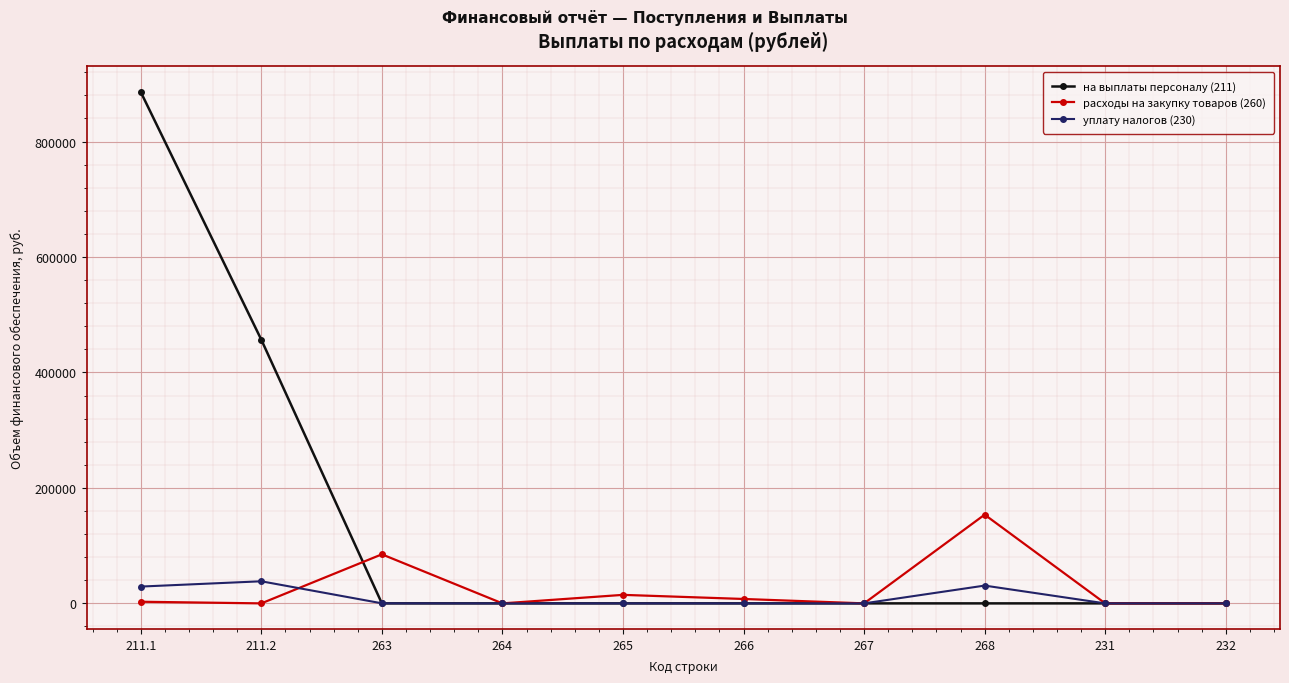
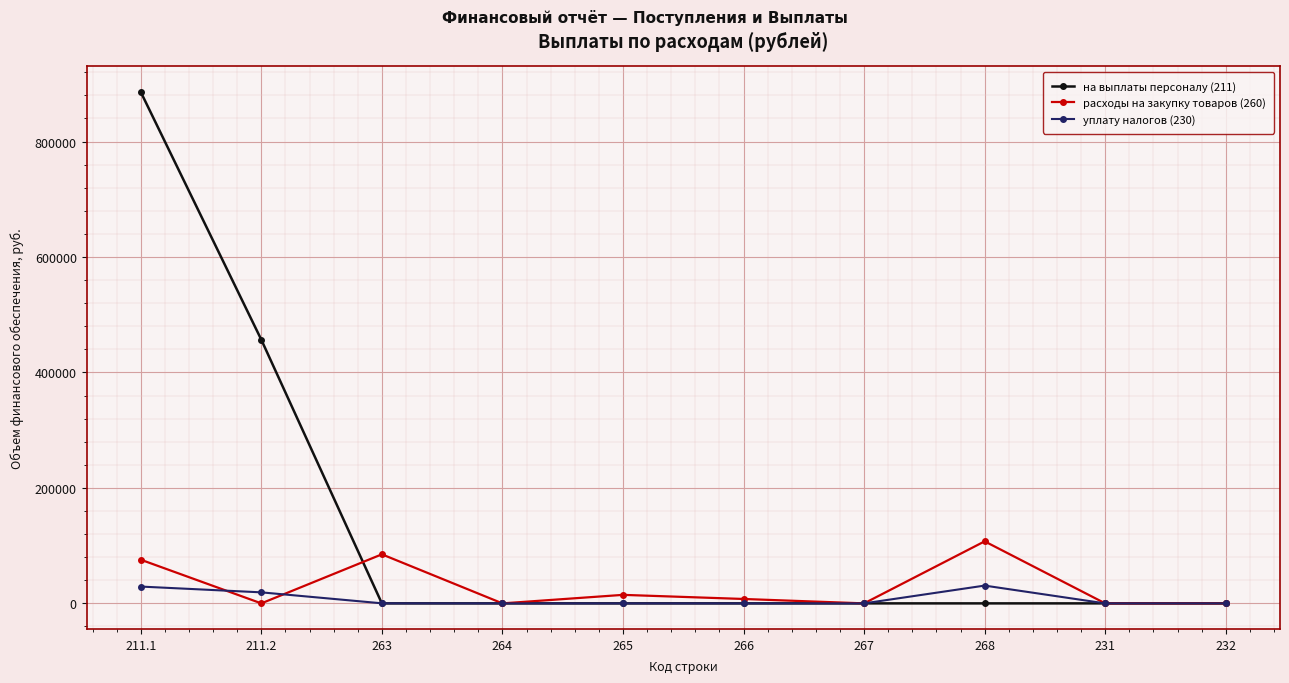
  {
    "на выплаты персоналу (211)": {
      "211.1": 890000,
      "211.2": 460000,
      "268": 0
    },
    "расходы на закупку товаров (260)": {
-     "211.1": 0,
+     "211.1": 80000,
      "211.2": 0,
      "263": 80000,
      "265": 10000,
      "266": 10000,
-     "268": 150000
+     "268": 110000
    },
    "уплату налогов (230)": {
      "211.1": 30000,
-     "211.2": 40000,
+     "211.2": 20000,
      "268": 30000
    }
  }
